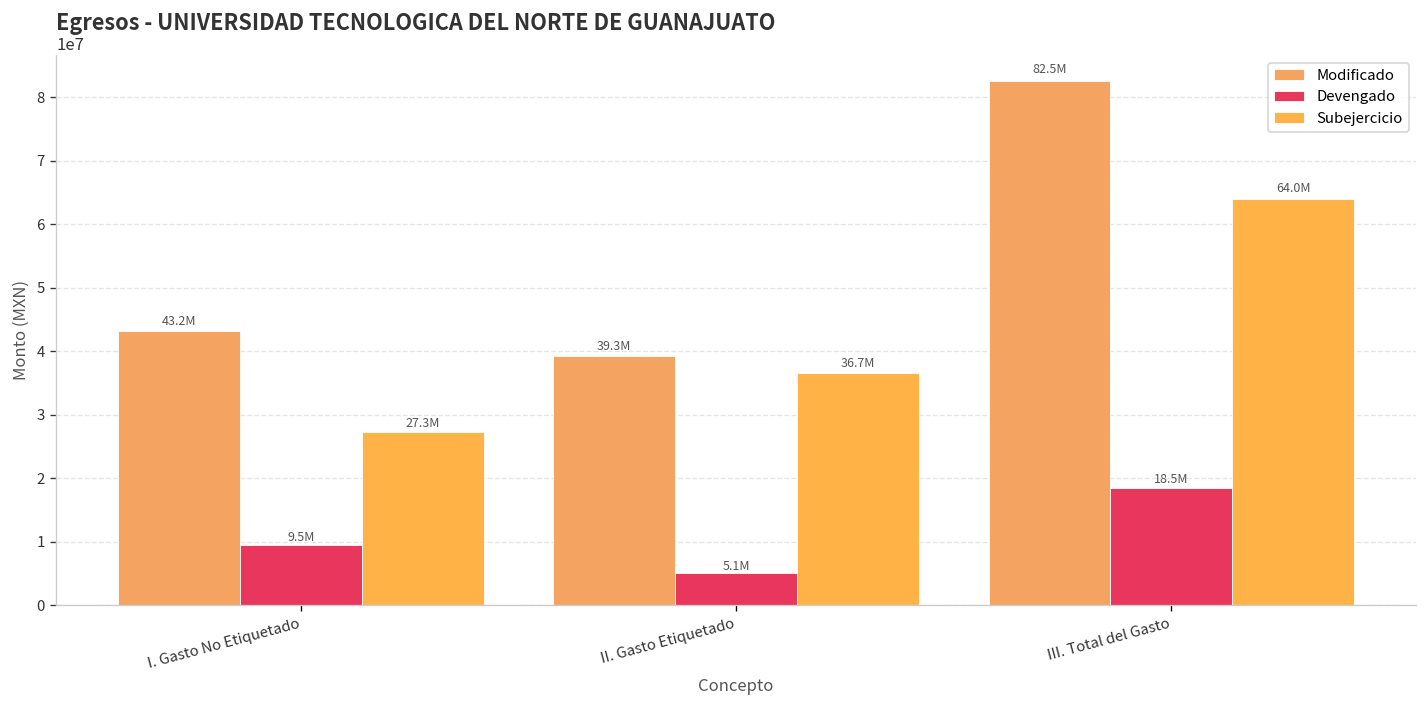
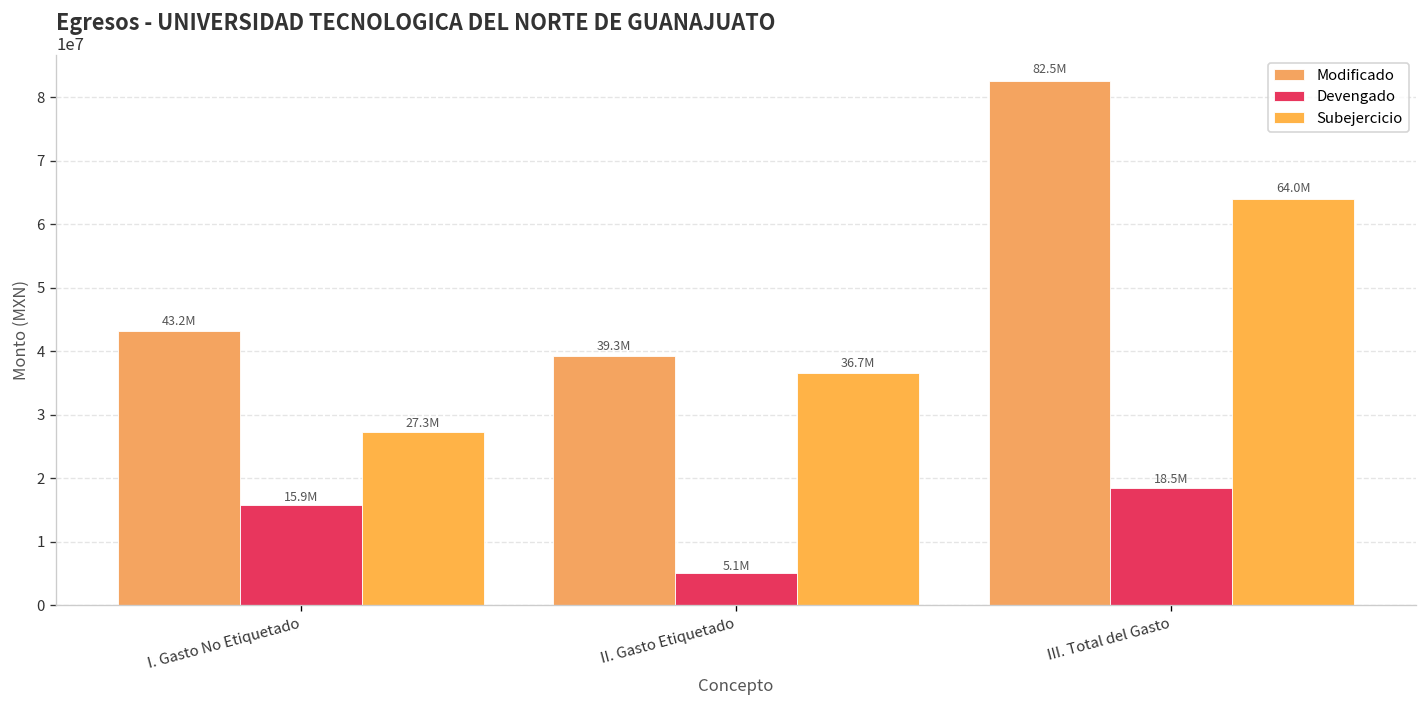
  {
    "Devengado": {
-     "I. Gasto No Etiquetado": "9.5M",
+     "I. Gasto No Etiquetado": "15.9M",
      "II. Gasto Etiquetado": "5.1M",
      "III. Total del Gasto": "18.5M"
    }
  }
